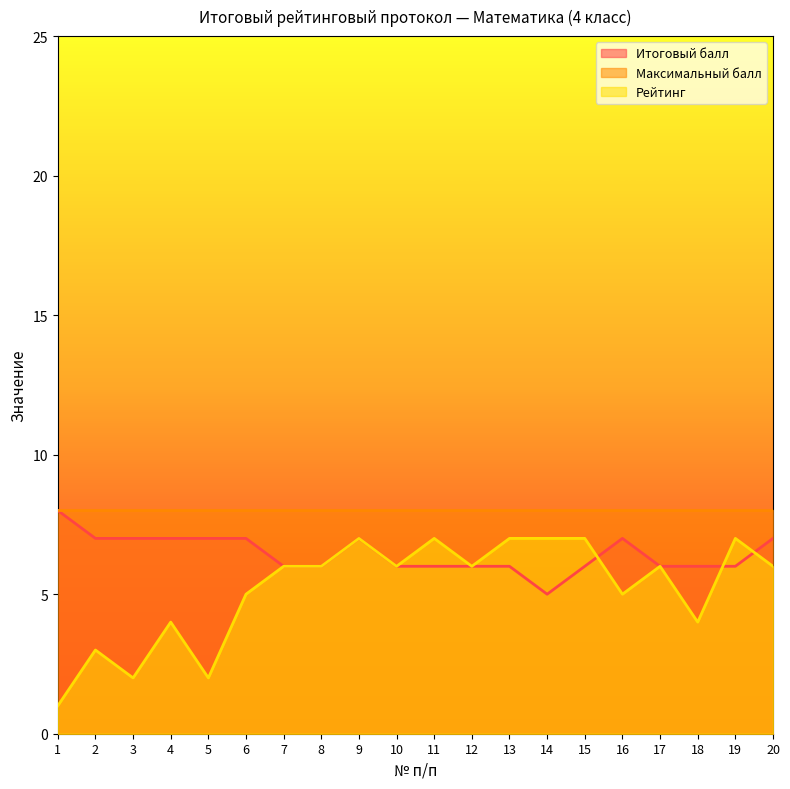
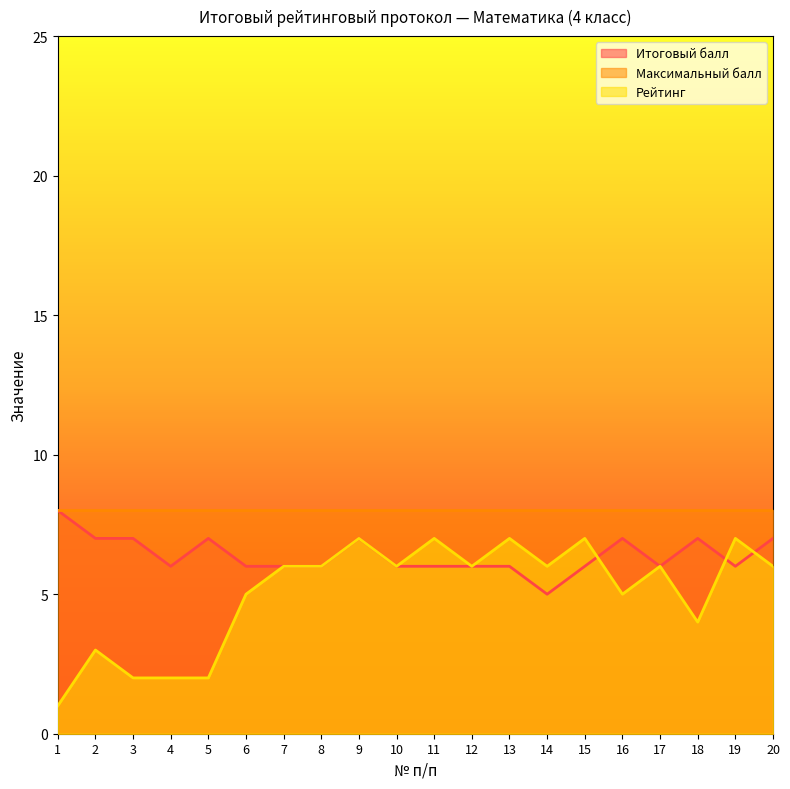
  {
    "Итоговый балл": {
      "2": 7,
      "3": 7,
-     "4": 7,
+     "4": 6,
      "5": 7,
-     "6": 7,
+     "6": 6,
      "11": 6,
      "13": 6,
      "14": 5,
      "15": 6,
      "16": 7,
-     "18": 6,
+     "18": 7,
      "19": 6,
      "20": 7
    },
    "Максимальный балл": {
      "2": 8,
      "3": 8,
      "4": 8,
      "5": 8,
      "6": 8,
      "7": 8,
      "8": 8,
      "9": 8,
      "10": 8,
      "11": 8,
      "12": 8,
      "13": 8,
      "14": 8,
      "15": 8,
      "16": 8,
      "17": 8,
      "18": 8,
      "19": 8,
      "20": 8
    },
    "Рейтинг": {
      "1": 1,
      "2": 3,
      "3": 2,
-     "4": 4,
+     "4": 2,
      "5": 2,
      "6": 5,
      "11": 7,
      "13": 7,
-     "14": 7,
+     "14": 6,
      "15": 7,
      "16": 5,
      "18": 4,
      "19": 7,
      "20": 6
    }
  }
